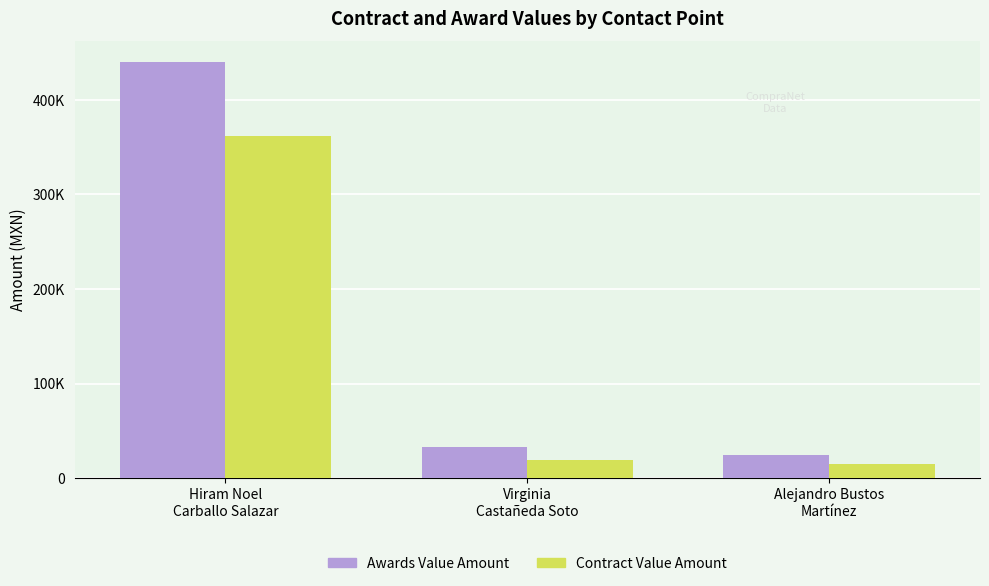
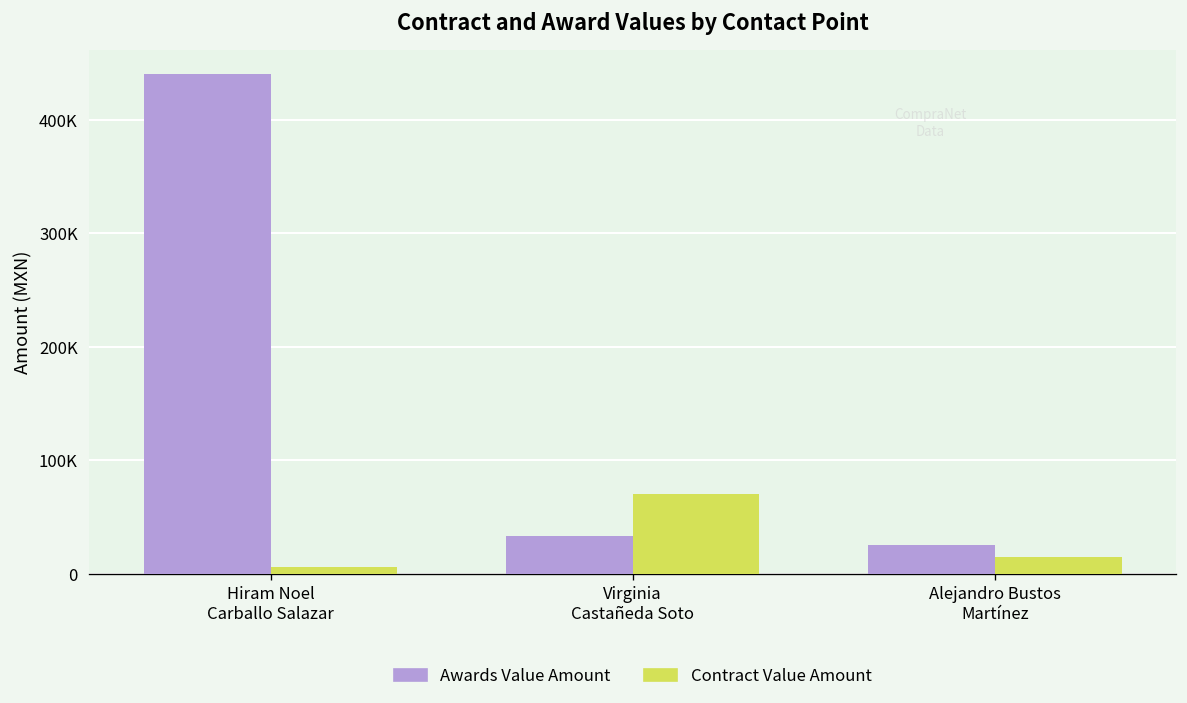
  {
    "Awards Value Amount": {
      "Hiram Noel Carballo Salazar": 440000,
      "Virginia Castañeda Soto": 30000,
      "Alejandro Bustos Martínez": 30000
    },
    "Contract Value Amount": {
-     "Hiram Noel Carballo Salazar": 360000,
-     "Virginia Castañeda Soto": 20000,
+     "Hiram Noel Carballo Salazar": 10000,
+     "Virginia Castañeda Soto": 70000,
      "Alejandro Bustos Martínez": 10000
    }
  }
